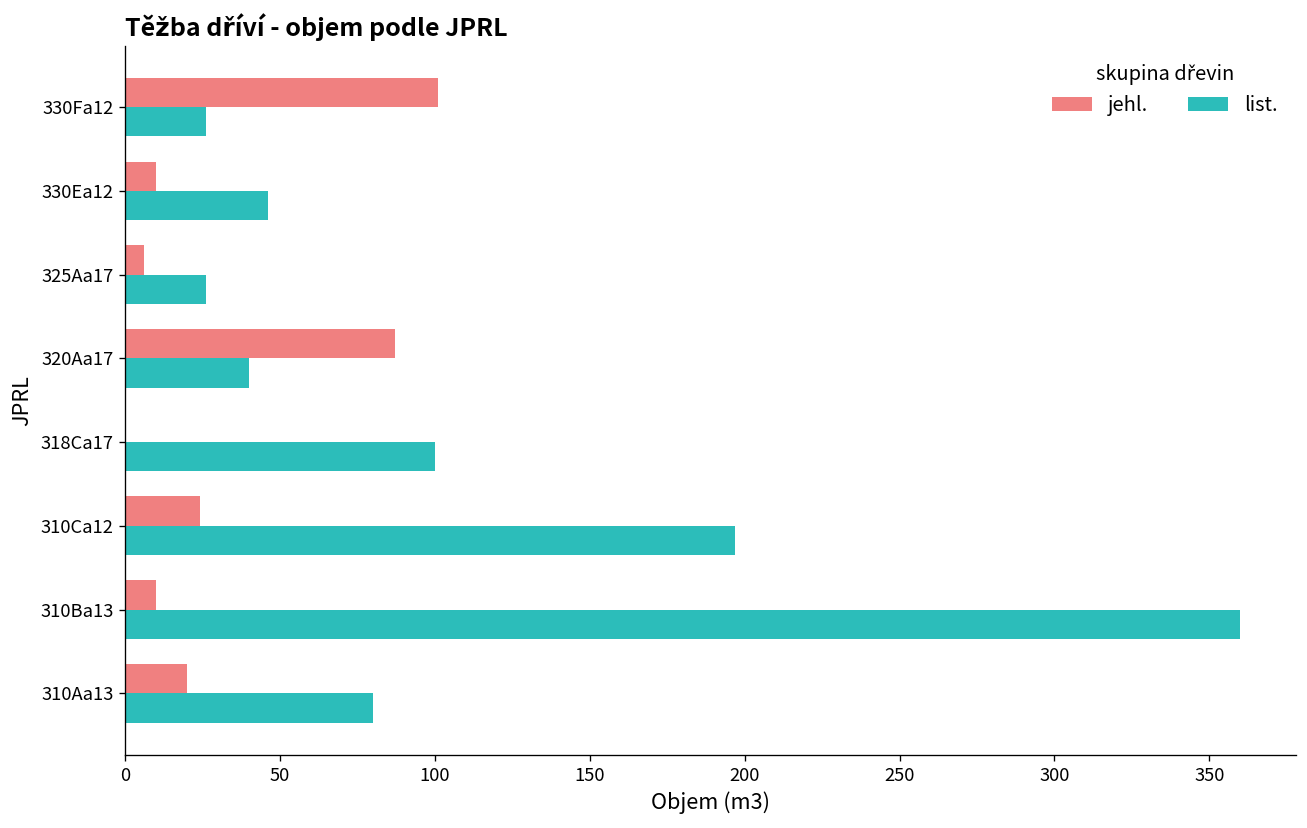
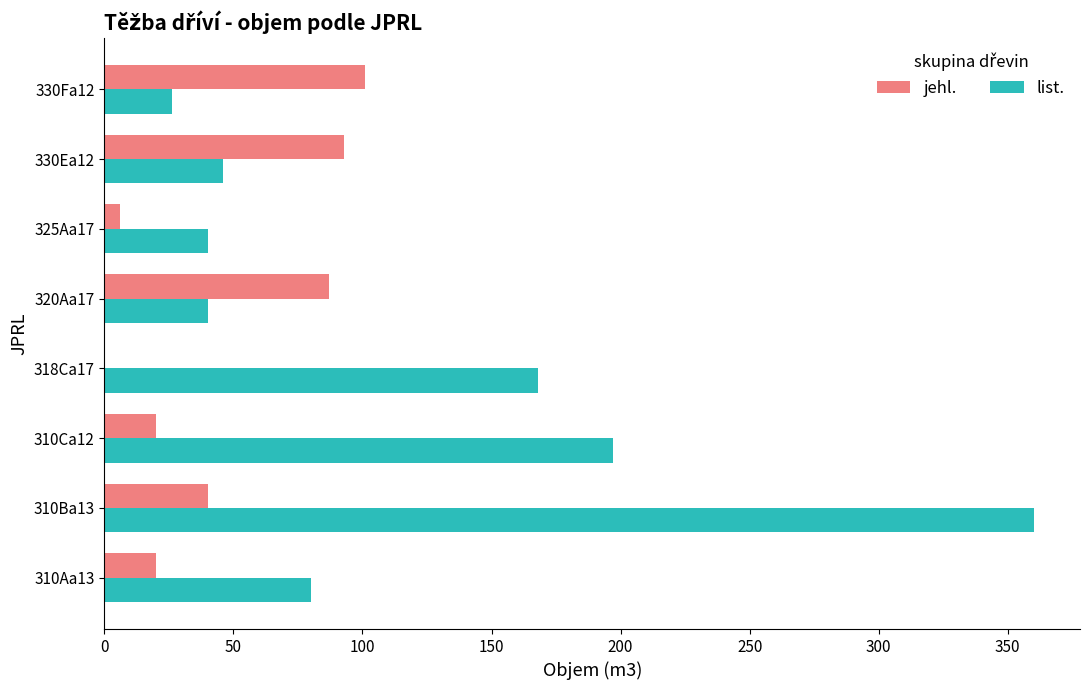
  {
    "jehl.": {
      "330Fa12": 101,
-     "330Ea12": 10,
+     "330Ea12": 93,
      "325Aa17": 6,
      "320Aa17": 87,
      "318Ca17": 0,
-     "310Ca12": 24,
-     "310Ba13": 10,
+     "310Ca12": 20,
+     "310Ba13": 40,
      "310Aa13": 20
    },
    "list.": {
      "330Fa12": 26,
      "330Ea12": 46,
-     "325Aa17": 26,
+     "325Aa17": 40,
      "320Aa17": 40,
-     "318Ca17": 100,
+     "318Ca17": 168,
      "310Ca12": 197,
      "310Ba13": 360,
      "310Aa13": 80
    }
  }
